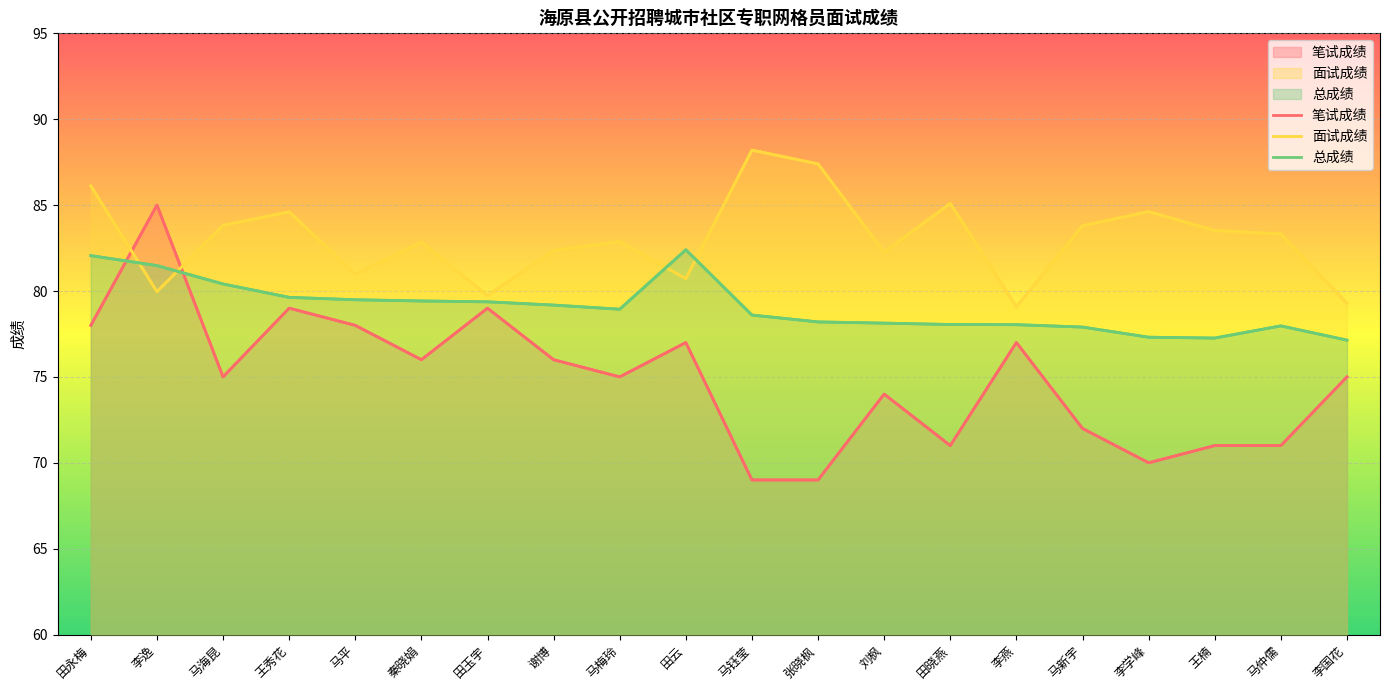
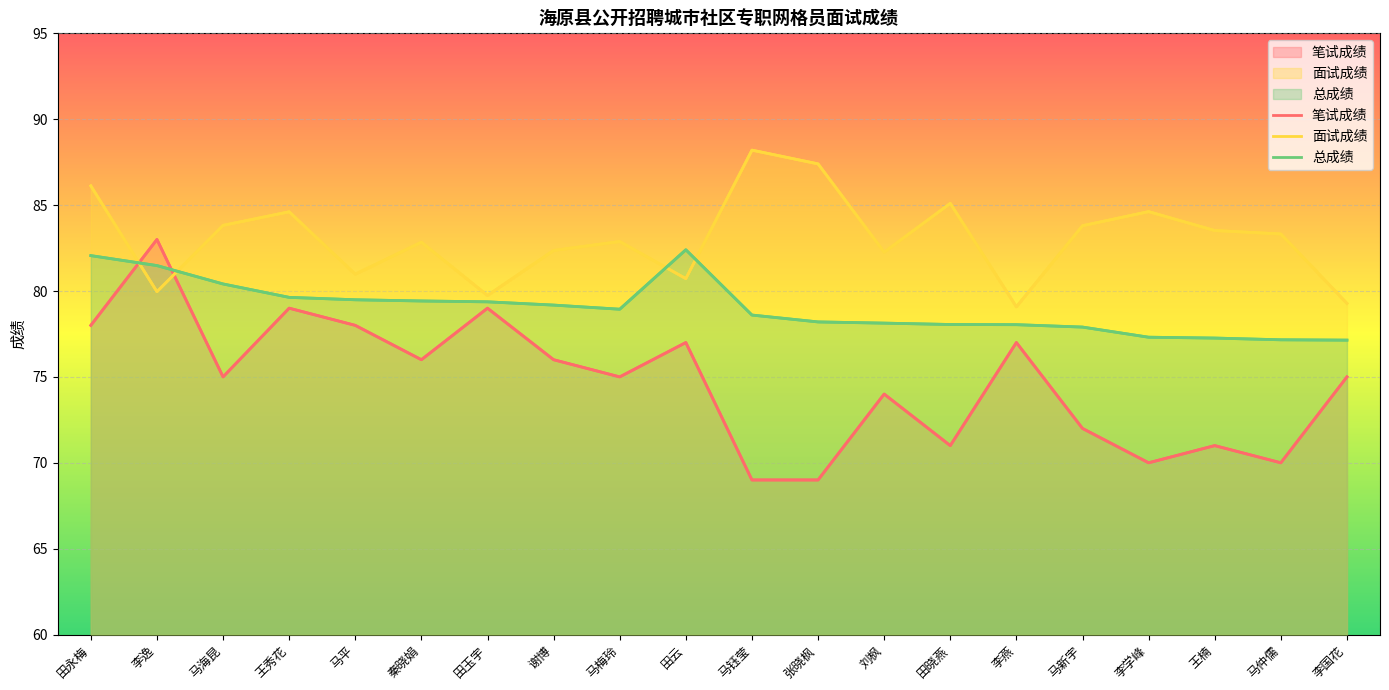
  {
    "笔试成绩": {
      "田永梅": 78,
-     "李逸": 85,
+     "李逸": 83,
      "马海昆": 75,
      "王秀花": 79,
      "马平": 78,
      "秦晓娟": 76,
      "田玉宇": 79,
      "谢博": 76,
      "马梅玲": 75,
      "田云": 77,
      "马钰莹": 69,
      "张晓枫": 69,
      "刘枫": 74,
      "田晓燕": 71,
      "李燕": 77,
      "马新宇": 72,
      "李学峰": 70,
      "王楠": 71,
-     "马仲儒": 71,
+     "马仲儒": 70,
      "李国花": 75
    },
    "面试成绩": {
      "田永梅": 86.1,
      "李逸": 80.0,
      "马海昆": 83.8,
      "王秀花": 84.6,
      "马平": 81.0,
      "秦晓娟": 82.8,
      "田玉宇": 79.7,
      "谢博": 82.4,
      "马梅玲": 82.9,
      "田云": 80.7,
      "马钰莹": 88.2,
      "张晓枫": 87.4,
      "刘枫": 82.3,
      "田晓燕": 85.1,
      "李燕": 79.1,
      "马新宇": 83.8,
      "李学峰": 84.6,
      "王楠": 83.5,
      "马仲儒": 83.3,
      "李国花": 79.3
    },
    "总成绩": {
      "田永梅": 82.1,
      "李逸": 81.5,
      "马海昆": 80.4,
      "王秀花": 79.6,
      "马平": 79.5,
      "秦晓娟": 79.4,
      "田玉宇": 79.4,
      "谢博": 79.2,
      "马梅玲": 78.9,
      "田云": 82.4,
      "马钰莹": 78.6,
      "张晓枫": 78.2,
      "刘枫": 78.1,
      "田晓燕": 78.1,
      "李燕": 78.0,
      "马新宇": 77.9,
      "李学峰": 77.3,
      "王楠": 77.3,
-     "马仲儒": 78.0,
+     "马仲儒": 77.2,
      "李国花": 77.1
    }
  }
